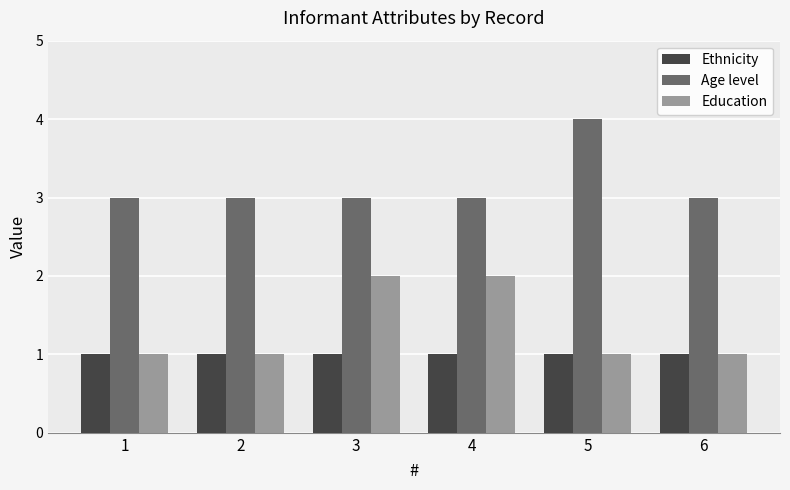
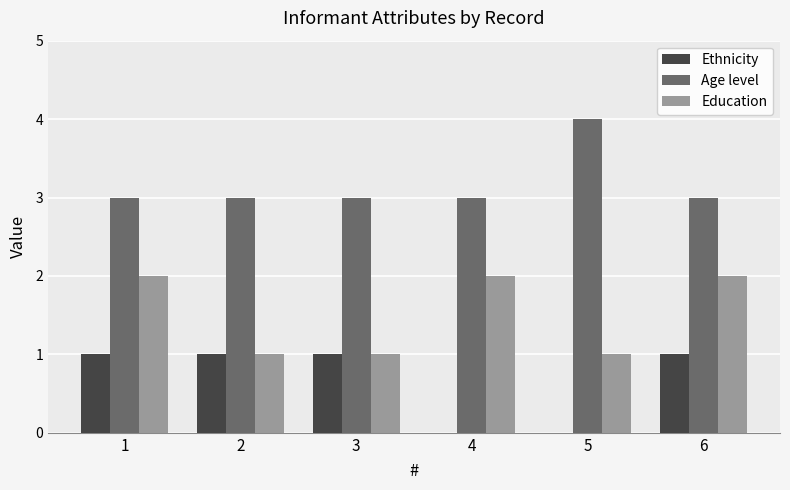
  {
    "Ethnicity": {
      "1": 1,
      "2": 1,
      "3": 1,
-     "4": 1,
-     "5": 1,
+     "4": 0,
+     "5": 0,
      "6": 1
    },
    "Age level": {
      "1": 3,
      "2": 3,
      "3": 3,
      "4": 3,
      "5": 4,
      "6": 3
    },
    "Education": {
-     "1": 1,
+     "1": 2,
      "2": 1,
-     "3": 2,
+     "3": 1,
      "4": 2,
      "5": 1,
-     "6": 1
+     "6": 2
    }
  }
